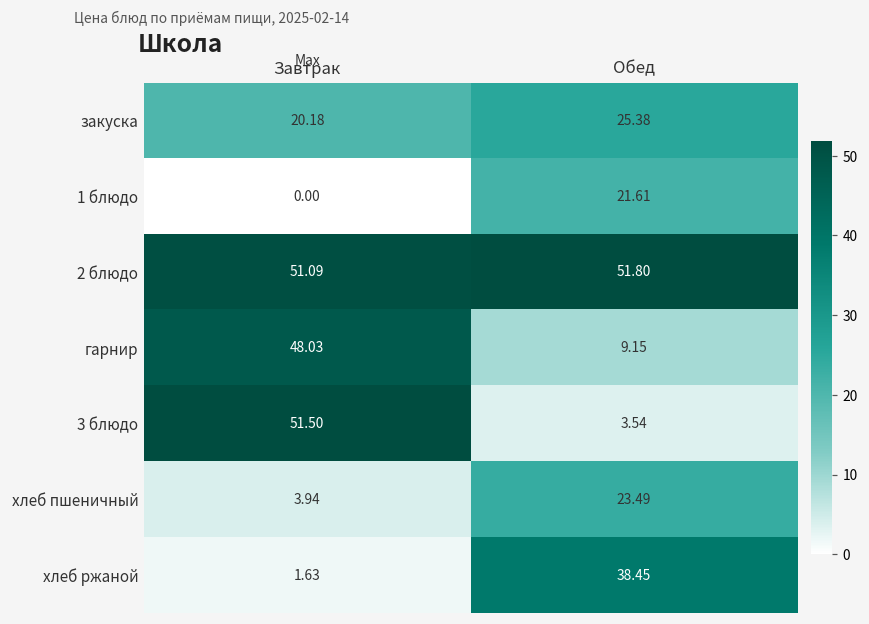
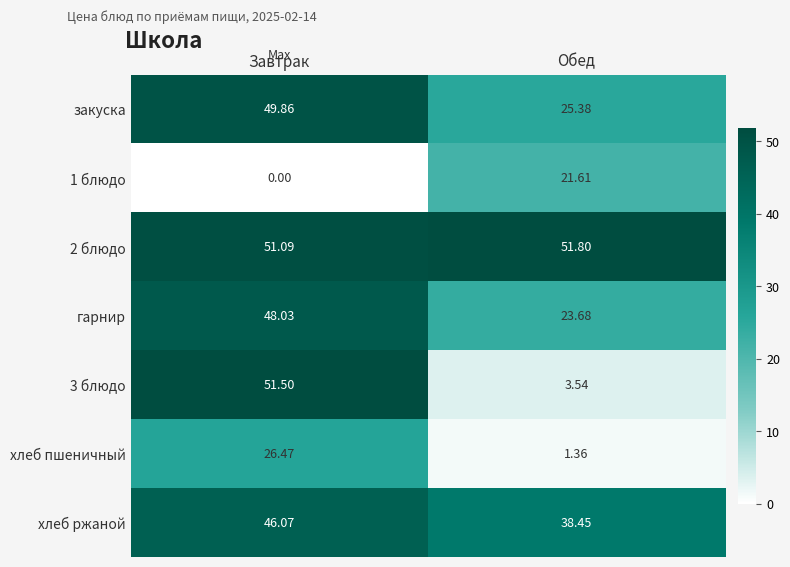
  {
    "закуска": {
-     "Завтрак": 20.18,
+     "Завтрак": 49.86,
      "Обед": 25.38
    },
    "1 блюдо": {
      "Завтрак": 0.00,
      "Обед": 21.61
    },
    "2 блюдо": {
      "Завтрак": 51.09,
      "Обед": 51.80
    },
    "гарнир": {
      "Завтрак": 48.03,
-     "Обед": 9.15
+     "Обед": 23.68
    },
    "3 блюдо": {
      "Завтрак": 51.50,
      "Обед": 3.54
    },
    "хлеб пшеничный": {
-     "Завтрак": 3.94,
-     "Обед": 23.49
+     "Завтрак": 26.47,
+     "Обед": 1.36
    },
    "хлеб ржаной": {
-     "Завтрак": 1.63,
+     "Завтрак": 46.07,
      "Обед": 38.45
    }
  }
